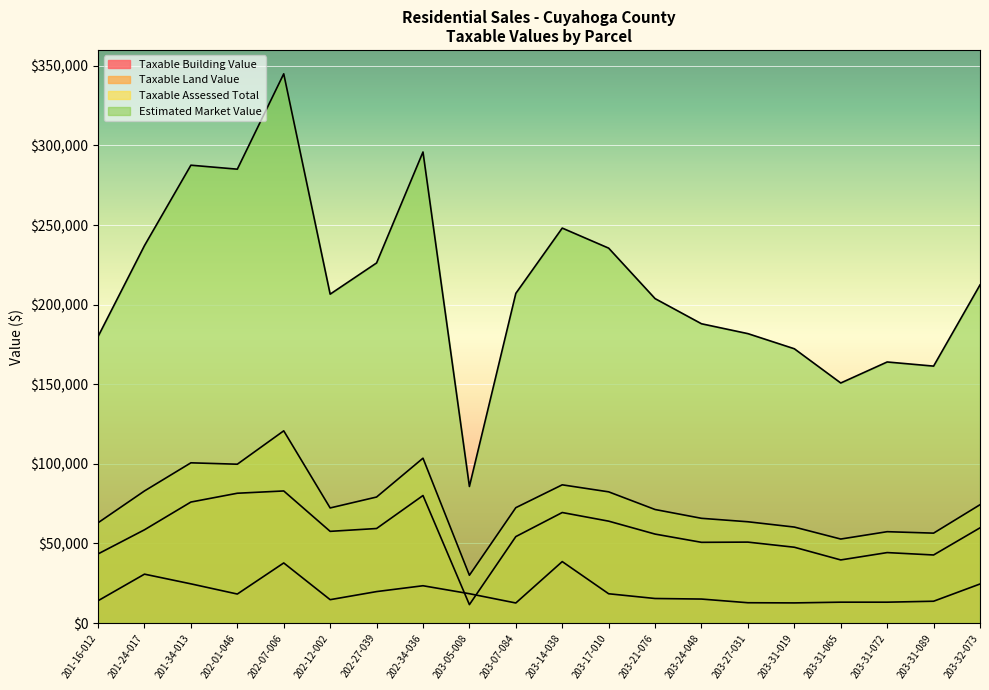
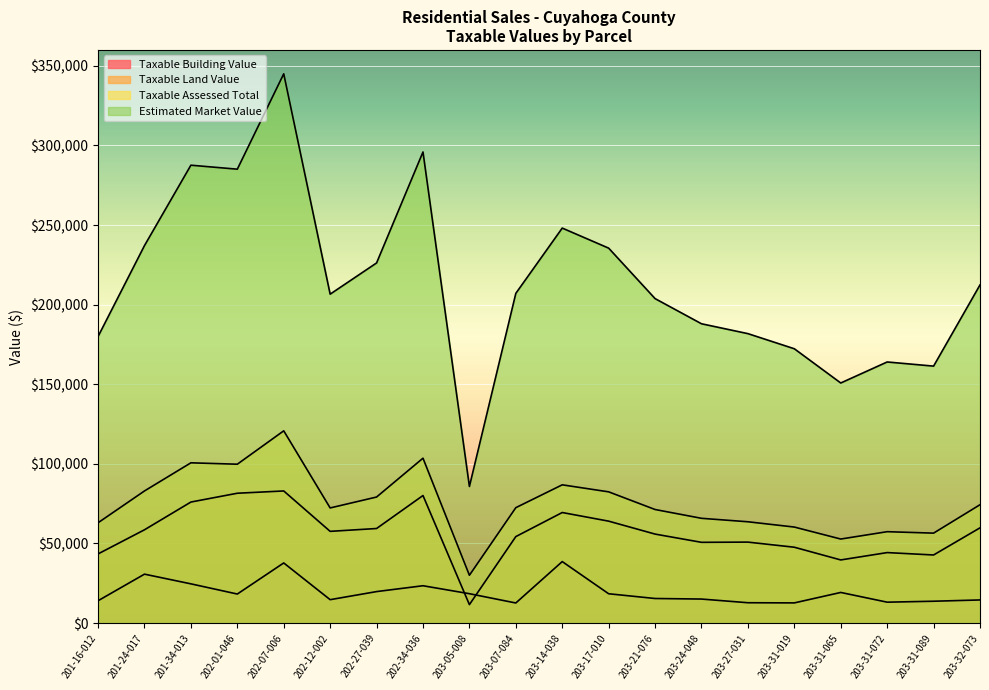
  {
    "Taxable Building Value": {
      "201-16-012": "$14,000",
      "201-24-017": "$31,000",
      "201-34-013": "$25,000",
      "202-01-046": "$18,000",
      "202-07-006": "$38,000",
      "202-12-002": "$15,000",
      "202-27-039": "$20,000",
      "202-34-036": "$23,000",
      "203-05-008": "$18,000",
      "203-07-084": "$13,000",
      "203-14-038": "$39,000",
      "203-17-010": "$18,000",
      "203-21-076": "$15,000",
      "203-24-048": "$15,000",
      "203-27-031": "$13,000",
      "203-31-019": "$13,000",
-     "203-31-065": "$13,000",
+     "203-31-065": "$19,000",
      "203-31-072": "$13,000",
      "203-31-089": "$14,000",
-     "203-32-073": "$25,000"
+     "203-32-073": "$15,000"
    },
    "Estimated Market Value": {
      "201-16-012": "$180,000",
      "201-24-017": "$237,000",
      "201-34-013": "$288,000",
      "202-01-046": "$285,000",
      "202-07-006": "$345,000",
      "202-12-002": "$207,000",
      "202-27-039": "$226,000",
      "202-34-036": "$296,000",
      "203-05-008": "$86,000",
      "203-07-084": "$207,000",
      "203-14-038": "$248,000",
      "203-17-010": "$236,000",
      "203-21-076": "$204,000",
      "203-24-048": "$188,000",
      "203-27-031": "$182,000",
      "203-31-019": "$172,000",
      "203-31-065": "$151,000",
      "203-31-072": "$164,000",
      "203-31-089": "$161,000",
      "203-32-073": "$212,000"
    }
  }
